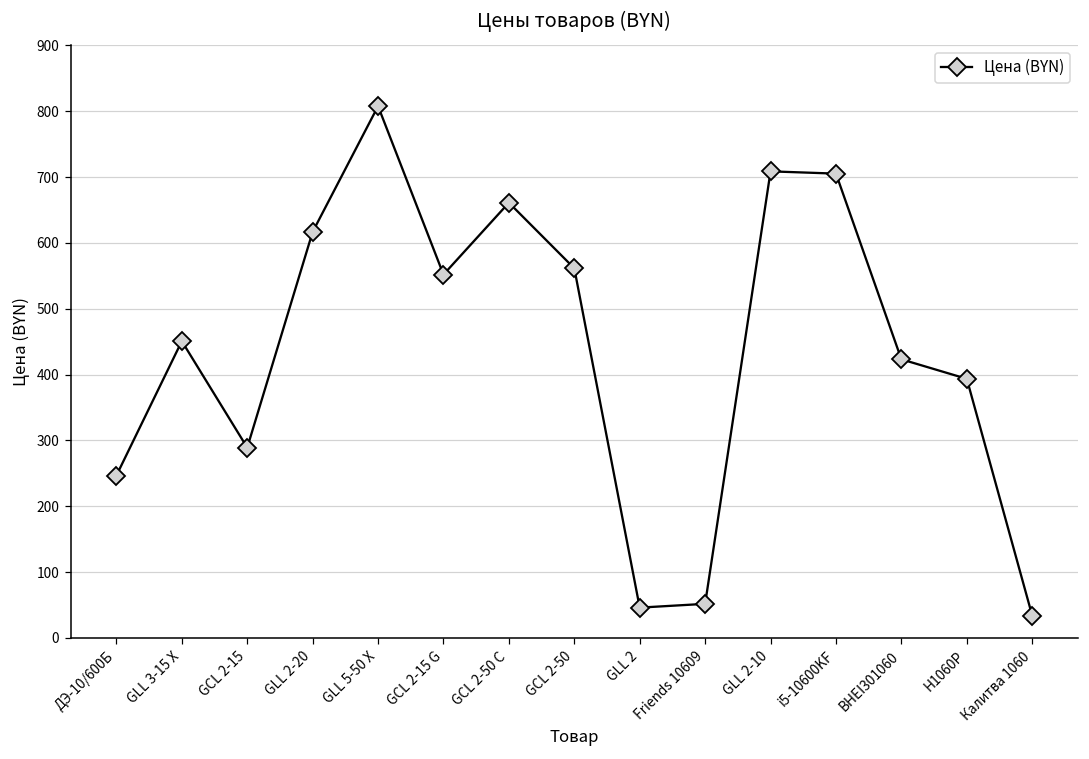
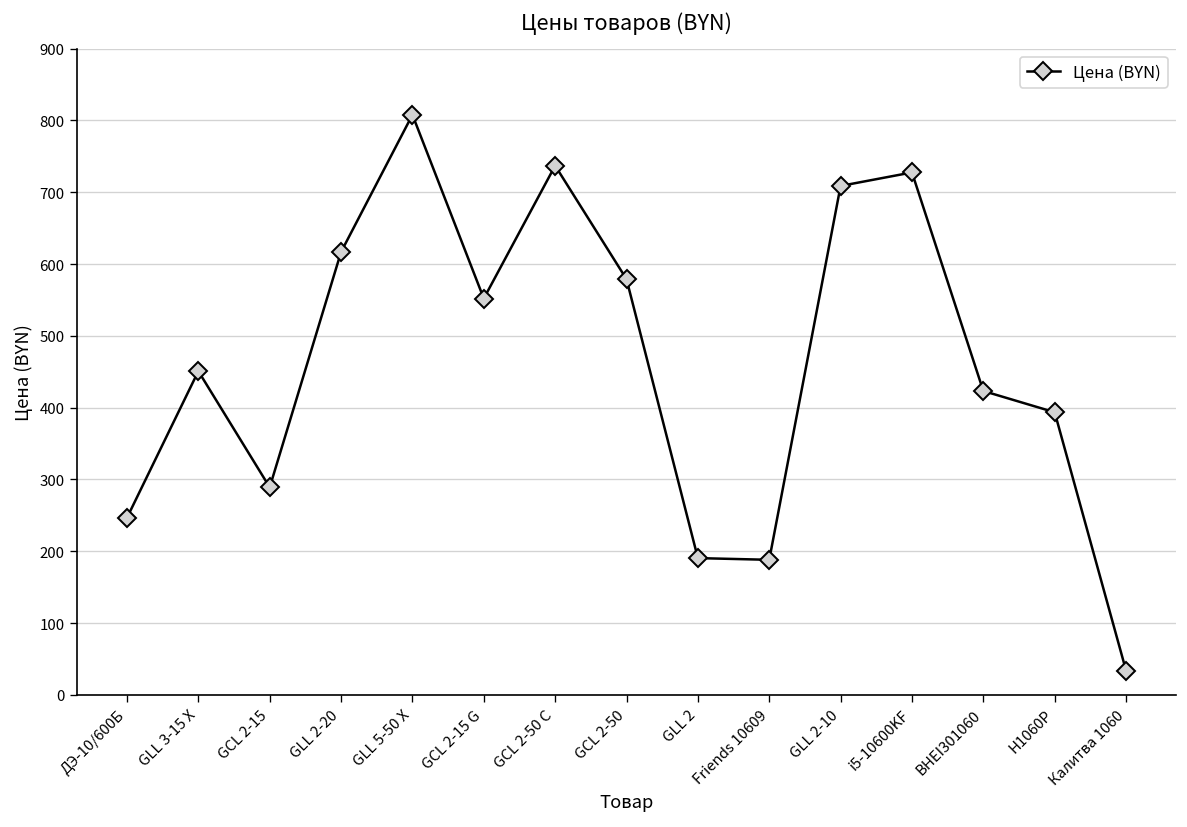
  {
    "ДЭ-10/600Б": 250,
    "GLL 3-15 X": 450,
    "GCL 2-15": 290,
    "GLL 2-20": 620,
    "GLL 5-50 X": 810,
    "GCL 2-15 G": 550,
-   "GCL 2-50 C": 660,
-   "GCL 2-50": 560,
-   "GLL 2": 50,
-   "Friends 10609": 50,
+   "GCL 2-50 C": 740,
+   "GCL 2-50": 580,
+   "GLL 2": 190,
+   "Friends 10609": 190,
    "GLL 2-10": 710,
-   "i5-10600KF": 710,
+   "i5-10600KF": 730,
    "BHEI301060": 420,
    "H1060P": 390,
    "Калитва 1060": 30
  }
